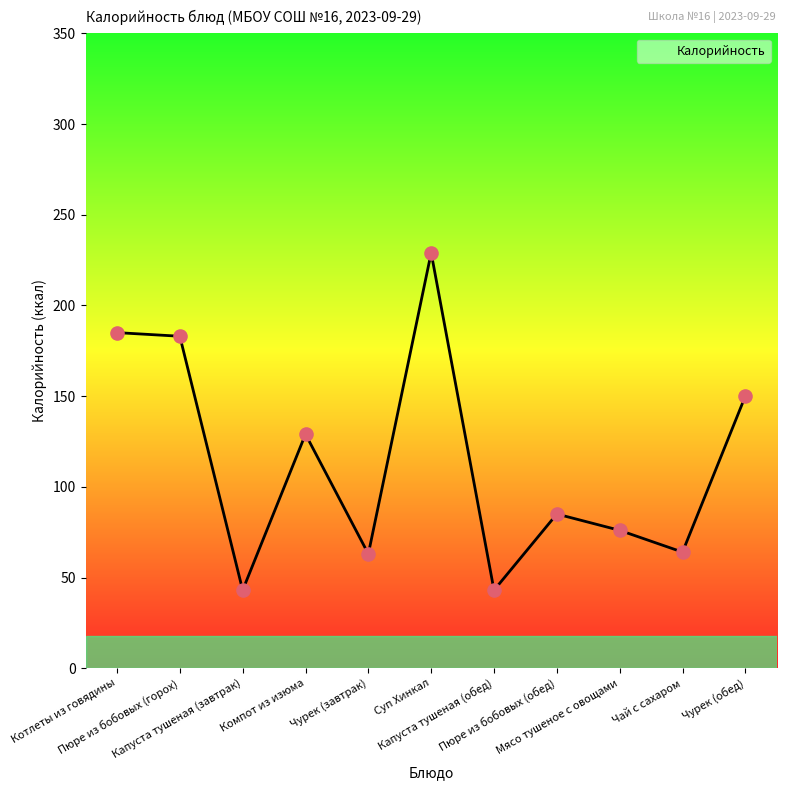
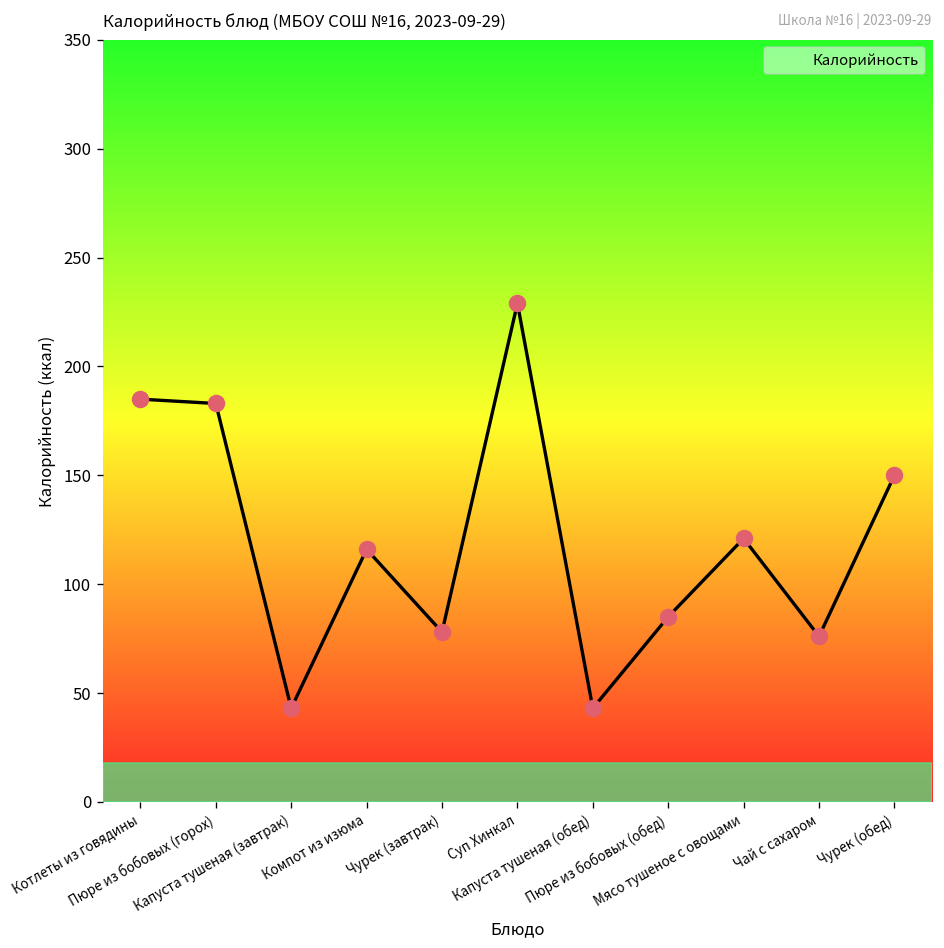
  {
    "Котлеты из говядины": 185,
    "Пюре из бобовых (горох)": 183,
    "Капуста тушеная (завтрак)": 43,
-   "Компот из изюма": 129,
-   "Чурек (завтрак)": 63,
+   "Компот из изюма": 116,
+   "Чурек (завтрак)": 78,
    "Суп Хинкал": 229,
    "Капуста тушеная (обед)": 43,
    "Пюре из бобовых (обед)": 85,
-   "Мясо тушеное с овощами": 76,
-   "Чай с сахаром": 64,
+   "Мясо тушеное с овощами": 121,
+   "Чай с сахаром": 76,
    "Чурек (обед)": 150
  }
